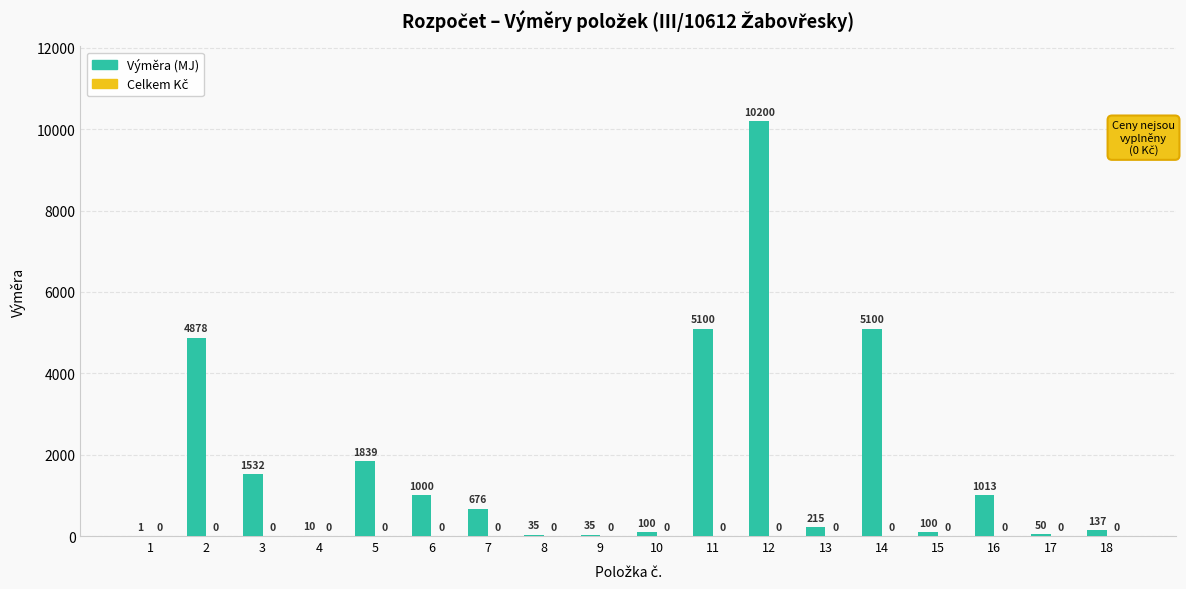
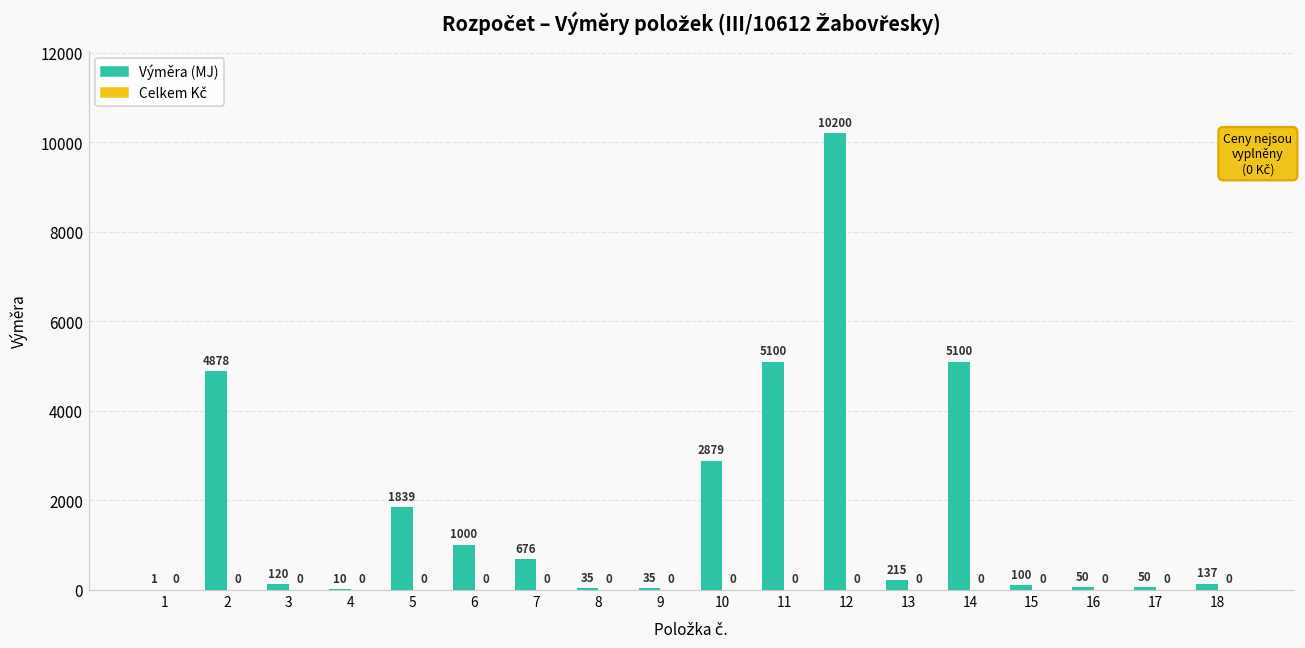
  {
    "Výměra (MJ)": {
      "1": 1,
      "2": 4878,
-     "3": 1532,
+     "3": 120,
      "4": 10,
      "5": 1839,
      "6": 1000,
      "7": 676,
      "8": 35,
      "9": 35,
-     "10": 100,
+     "10": 2879,
      "11": 5100,
      "12": 10200,
      "13": 215,
      "14": 5100,
      "15": 100,
-     "16": 1013,
+     "16": 50,
      "17": 50,
      "18": 137
    },
    "Celkem Kč": {
      "1": 0,
      "2": 0,
      "3": 0,
      "4": 0,
      "5": 0,
      "6": 0,
      "7": 0,
      "8": 0,
      "9": 0,
      "10": 0,
      "11": 0,
      "12": 0,
      "13": 0,
      "14": 0,
      "15": 0,
      "16": 0,
      "17": 0,
      "18": 0
    }
  }
